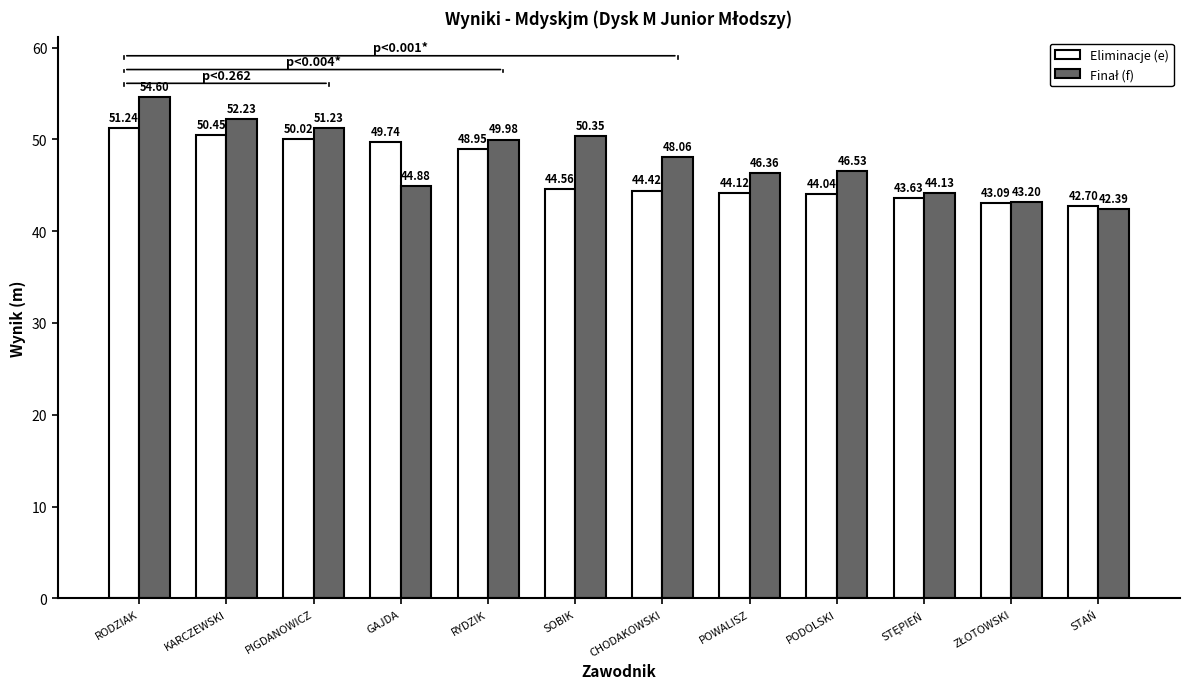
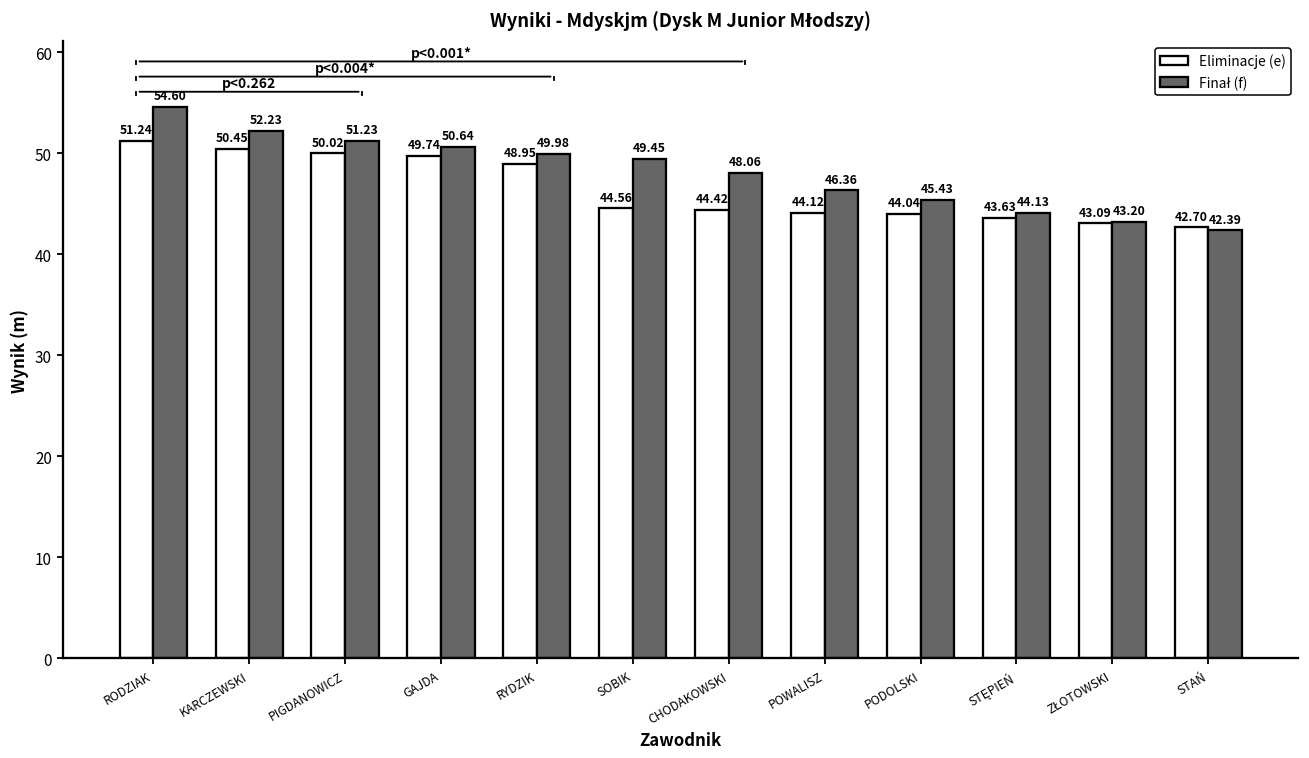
  {
    "Eliminacje (e)": {
      "RODZIAK": 51.24,
      "KARCZEWSKI": 50.45,
      "PIGDANOWICZ": 50.02,
      "GAJDA": 49.74,
      "RYDZIK": 48.95,
      "SOBIK": 44.56,
      "CHODAKOWSKI": 44.42,
      "POWALISZ": 44.12,
      "PODOLSKI": 44.04,
      "STĘPIEŃ": 43.63,
      "ZŁOTOWSKI": 43.09,
      "STAŃ": 42.70
    },
    "Finał (f)": {
      "RODZIAK": 54.60,
      "KARCZEWSKI": 52.23,
      "PIGDANOWICZ": 51.23,
-     "GAJDA": 44.88,
+     "GAJDA": 50.64,
      "RYDZIK": 49.98,
-     "SOBIK": 50.35,
+     "SOBIK": 49.45,
      "CHODAKOWSKI": 48.06,
      "POWALISZ": 46.36,
-     "PODOLSKI": 46.53,
+     "PODOLSKI": 45.43,
      "STĘPIEŃ": 44.13,
      "ZŁOTOWSKI": 43.20,
      "STAŃ": 42.39
    }
  }
